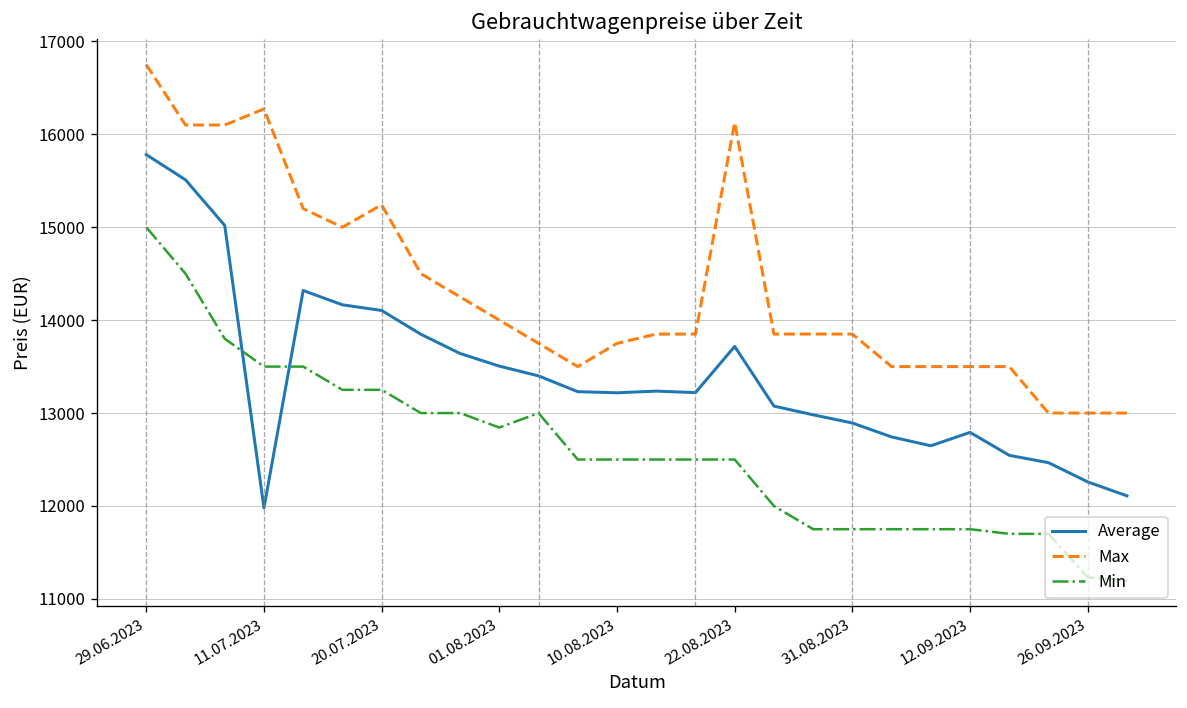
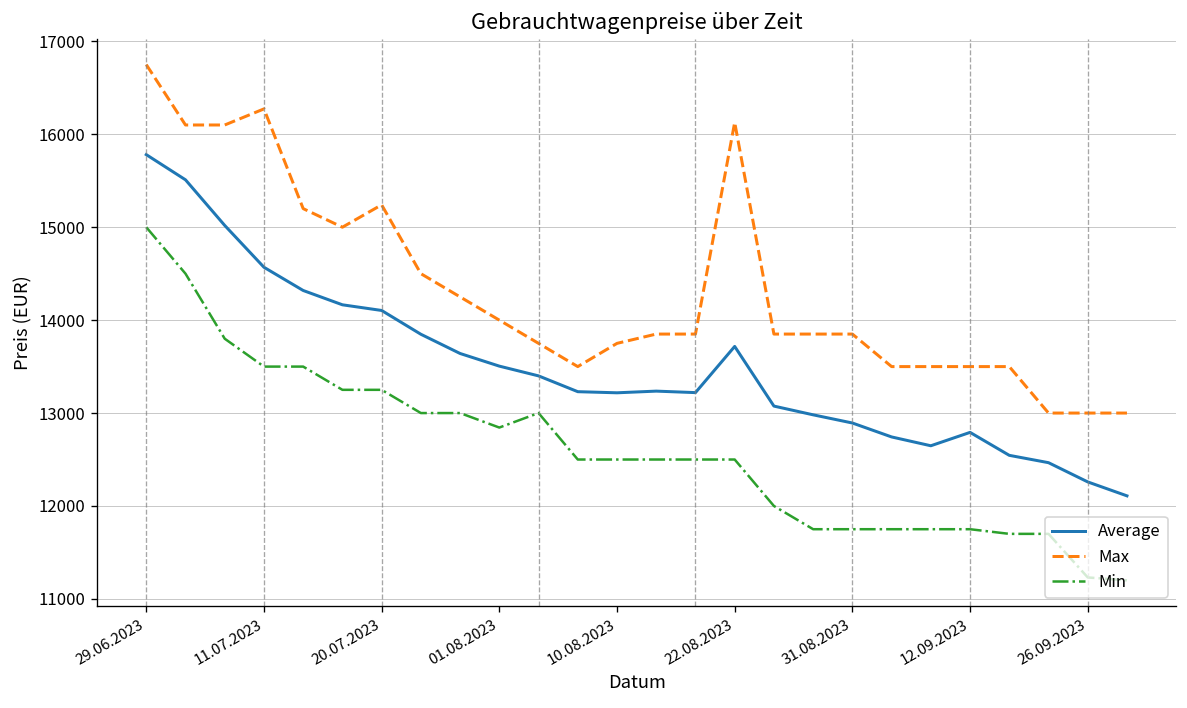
  {
    "Average": {
      "29.06.2023": 15800,
-     "11.07.2023": 12000,
+     "11.07.2023": 14600,
      "20.07.2023": 14100,
      "01.08.2023": 13500,
      "10.08.2023": 13200,
      "22.08.2023": 13700,
      "31.08.2023": 12900,
      "12.09.2023": 12800,
      "26.09.2023": 12300
    },
    "Max": {
      "29.06.2023": 16800,
      "11.07.2023": 16300,
      "20.07.2023": 15200,
      "01.08.2023": 14000,
      "10.08.2023": 13800,
      "22.08.2023": 16100,
      "31.08.2023": 13900,
      "12.09.2023": 13500,
      "26.09.2023": 13000
    },
    "Min": {
      "29.06.2023": 15000,
      "11.07.2023": 13500,
      "20.07.2023": 13300,
      "01.08.2023": 12800,
      "10.08.2023": 12500,
      "22.08.2023": 12500,
      "31.08.2023": 11800,
      "12.09.2023": 11800
    }
  }
